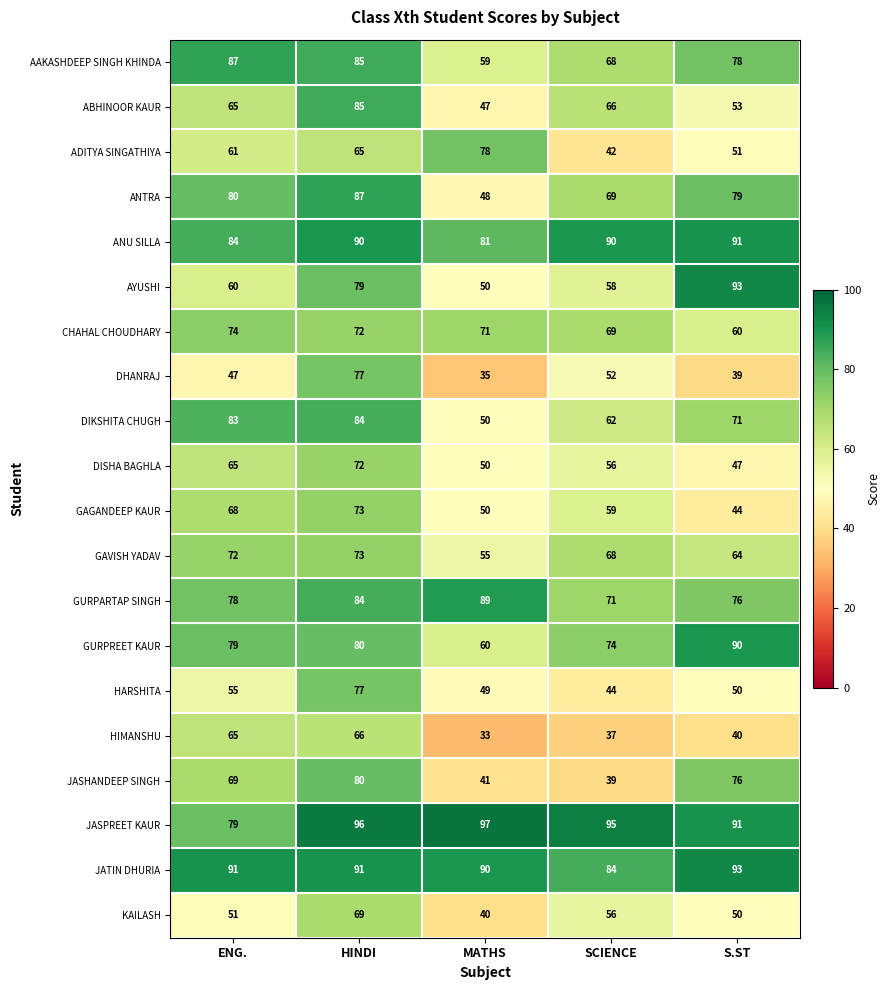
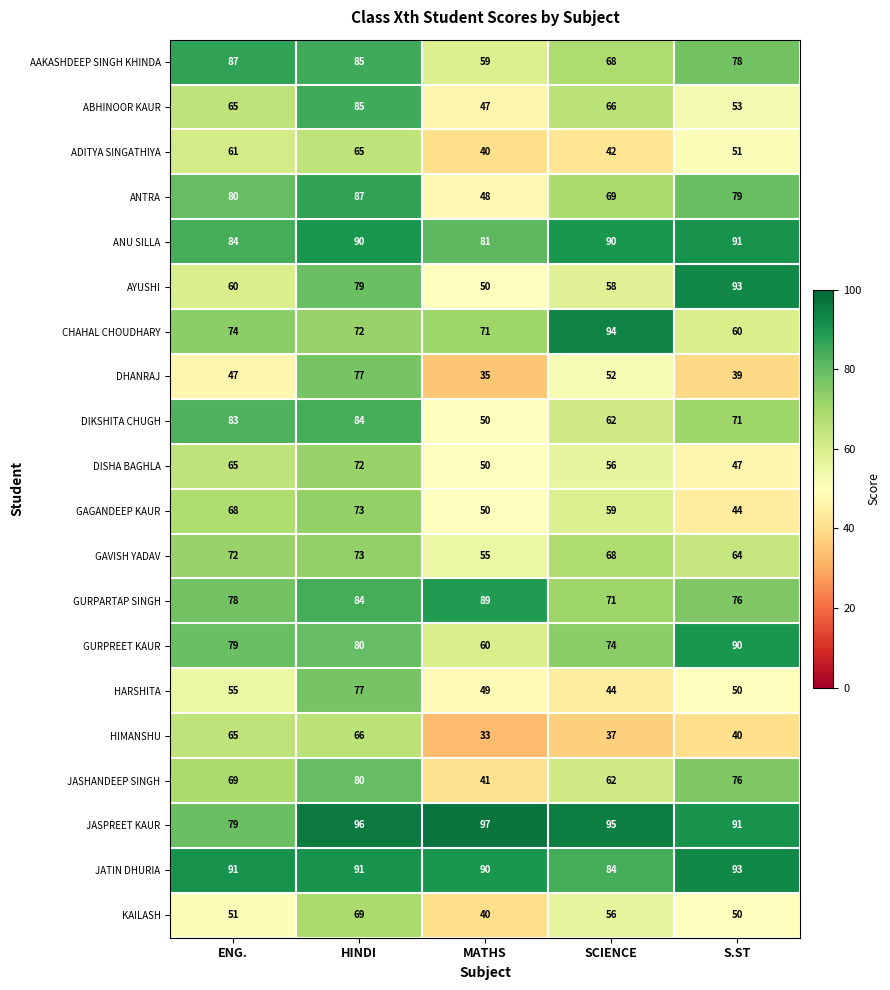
  {
    "AAKASHDEEP SINGH KHINDA": {
      "ENG.": 87,
      "HINDI": 85,
      "MATHS": 59,
      "SCIENCE": 68,
      "S.ST": 78
    },
    "ABHINOOR KAUR": {
      "ENG.": 65,
      "HINDI": 85,
      "MATHS": 47,
      "SCIENCE": 66,
      "S.ST": 53
    },
    "ADITYA SINGATHIYA": {
      "ENG.": 61,
      "HINDI": 65,
-     "MATHS": 78,
+     "MATHS": 40,
      "SCIENCE": 42,
      "S.ST": 51
    },
    "ANTRA": {
      "ENG.": 80,
      "HINDI": 87,
      "MATHS": 48,
      "SCIENCE": 69,
      "S.ST": 79
    },
    "ANU SILLA": {
      "ENG.": 84,
      "HINDI": 90,
      "MATHS": 81,
      "SCIENCE": 90,
      "S.ST": 91
    },
    "AYUSHI": {
      "ENG.": 60,
      "HINDI": 79,
      "MATHS": 50,
      "SCIENCE": 58,
      "S.ST": 93
    },
    "CHAHAL CHOUDHARY": {
      "ENG.": 74,
      "HINDI": 72,
      "MATHS": 71,
-     "SCIENCE": 69,
+     "SCIENCE": 94,
      "S.ST": 60
    },
    "DHANRAJ": {
      "ENG.": 47,
      "HINDI": 77,
      "MATHS": 35,
      "SCIENCE": 52,
      "S.ST": 39
    },
    "DIKSHITA CHUGH": {
      "ENG.": 83,
      "HINDI": 84,
      "MATHS": 50,
      "SCIENCE": 62,
      "S.ST": 71
    },
    "DISHA BAGHLA": {
      "ENG.": 65,
      "HINDI": 72,
      "MATHS": 50,
      "SCIENCE": 56,
      "S.ST": 47
    },
    "GAGANDEEP KAUR": {
      "ENG.": 68,
      "HINDI": 73,
      "MATHS": 50,
      "SCIENCE": 59,
      "S.ST": 44
    },
    "GAVISH YADAV": {
      "ENG.": 72,
      "HINDI": 73,
      "MATHS": 55,
      "SCIENCE": 68,
      "S.ST": 64
    },
    "GURPARTAP SINGH": {
      "ENG.": 78,
      "HINDI": 84,
      "MATHS": 89,
      "SCIENCE": 71,
      "S.ST": 76
    },
    "GURPREET KAUR": {
      "ENG.": 79,
      "HINDI": 80,
      "MATHS": 60,
      "SCIENCE": 74,
      "S.ST": 90
    },
    "HARSHITA": {
      "ENG.": 55,
      "HINDI": 77,
      "MATHS": 49,
      "SCIENCE": 44,
      "S.ST": 50
    },
    "HIMANSHU": {
      "ENG.": 65,
      "HINDI": 66,
      "MATHS": 33,
      "SCIENCE": 37,
      "S.ST": 40
    },
    "JASHANDEEP SINGH": {
      "ENG.": 69,
      "HINDI": 80,
      "MATHS": 41,
-     "SCIENCE": 39,
+     "SCIENCE": 62,
      "S.ST": 76
    },
    "JASPREET KAUR": {
      "ENG.": 79,
      "HINDI": 96,
      "MATHS": 97,
      "SCIENCE": 95,
      "S.ST": 91
    },
    "JATIN DHURIA": {
      "ENG.": 91,
      "HINDI": 91,
      "MATHS": 90,
      "SCIENCE": 84,
      "S.ST": 93
    },
    "KAILASH": {
      "ENG.": 51,
      "HINDI": 69,
      "MATHS": 40,
      "SCIENCE": 56,
      "S.ST": 50
    }
  }
